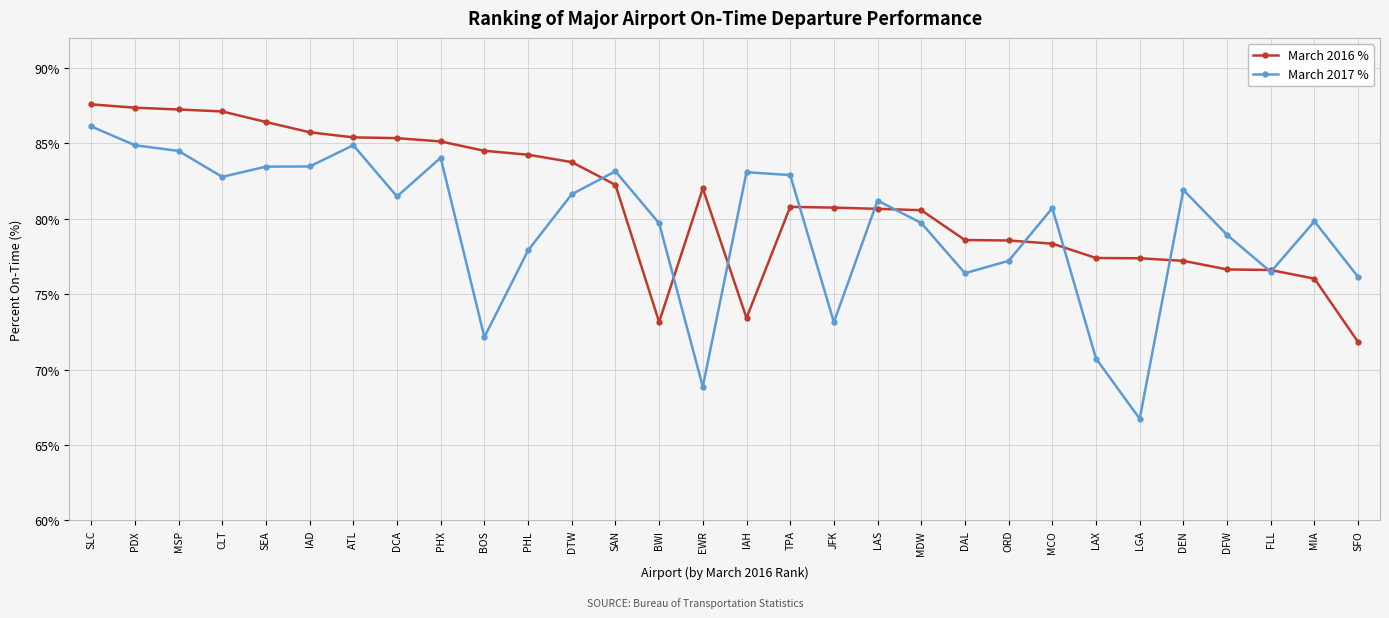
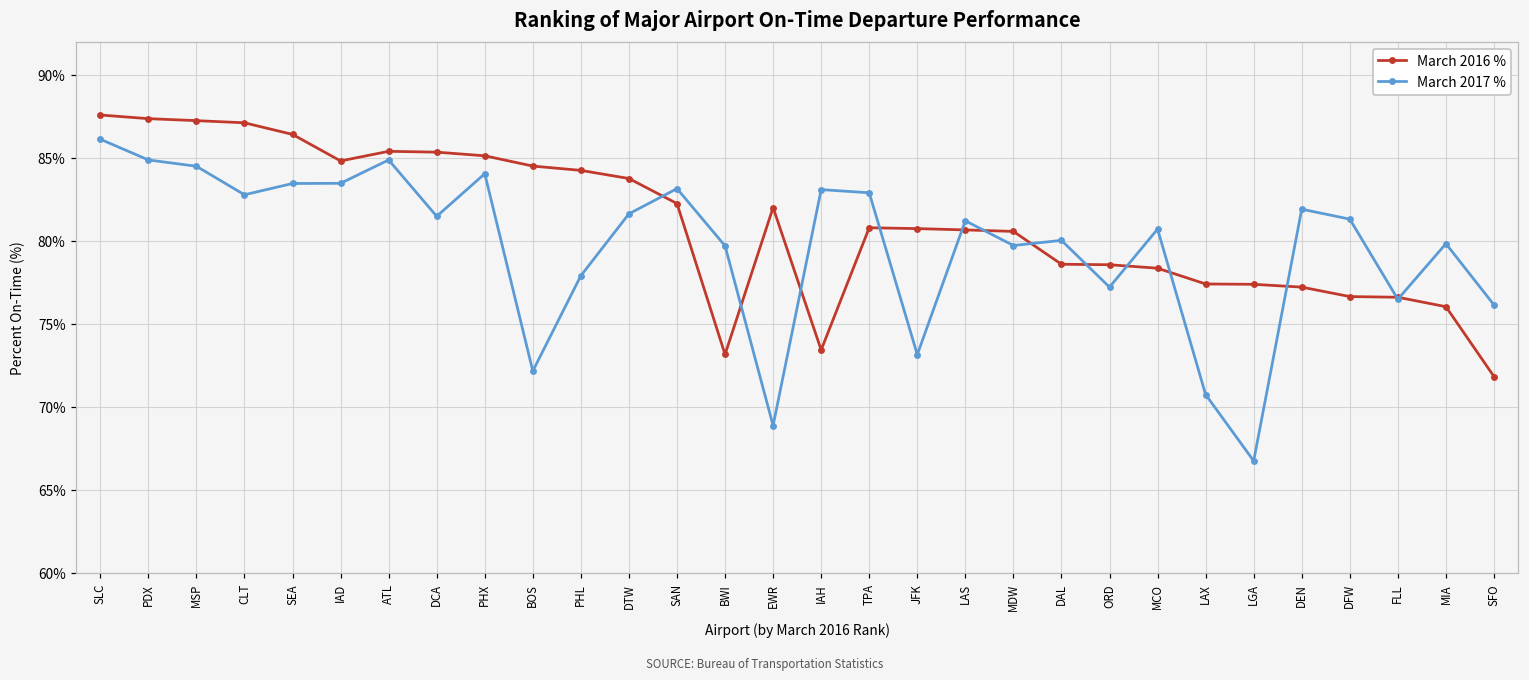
  {
    "March 2016 %": {
      "SLC": "87.6%",
      "PDX": "87.4%",
      "MSP": "87.3%",
      "CLT": "87.1%",
      "SEA": "86.4%",
-     "IAD": "85.7%",
+     "IAD": "84.8%",
      "ATL": "85.4%",
      "DCA": "85.4%",
      "PHX": "85.1%",
      "BOS": "84.5%",
      "PHL": "84.3%",
      "DTW": "83.8%",
      "SAN": "82.3%",
      "BWI": "73.2%",
      "EWR": "82.0%",
      "IAH": "73.4%",
      "TPA": "80.8%",
      "JFK": "80.7%",
      "LAS": "80.7%",
      "MDW": "80.6%",
      "DAL": "78.6%",
      "ORD": "78.6%",
      "MCO": "78.4%",
      "LAX": "77.4%",
      "LGA": "77.4%",
      "DEN": "77.2%",
      "DFW": "76.6%",
      "MIA": "76.0%",
      "SFO": "71.8%"
    },
    "March 2017 %": {
      "SLC": "86.1%",
      "PDX": "84.9%",
      "MSP": "84.5%",
      "CLT": "82.8%",
      "SEA": "83.5%",
      "IAD": "83.5%",
      "ATL": "84.9%",
      "DCA": "81.5%",
      "PHX": "84.1%",
      "BOS": "72.2%",
      "PHL": "77.9%",
      "DTW": "81.6%",
      "SAN": "83.2%",
      "BWI": "79.7%",
      "EWR": "68.9%",
      "IAH": "83.1%",
      "TPA": "82.9%",
      "JFK": "73.1%",
      "LAS": "81.2%",
      "MDW": "79.7%",
-     "DAL": "76.4%",
+     "DAL": "80.0%",
      "ORD": "77.2%",
      "MCO": "80.7%",
      "LAX": "70.7%",
      "LGA": "66.7%",
      "DEN": "81.9%",
-     "DFW": "78.9%",
+     "DFW": "81.3%",
      "MIA": "79.8%",
      "SFO": "76.1%"
    }
  }
